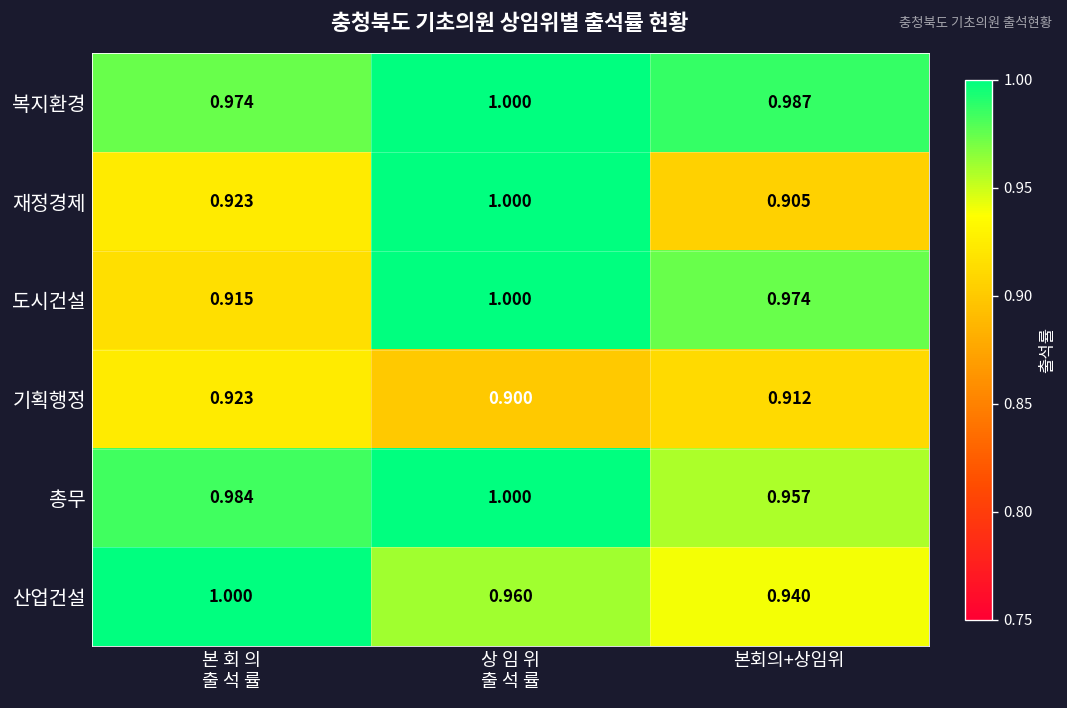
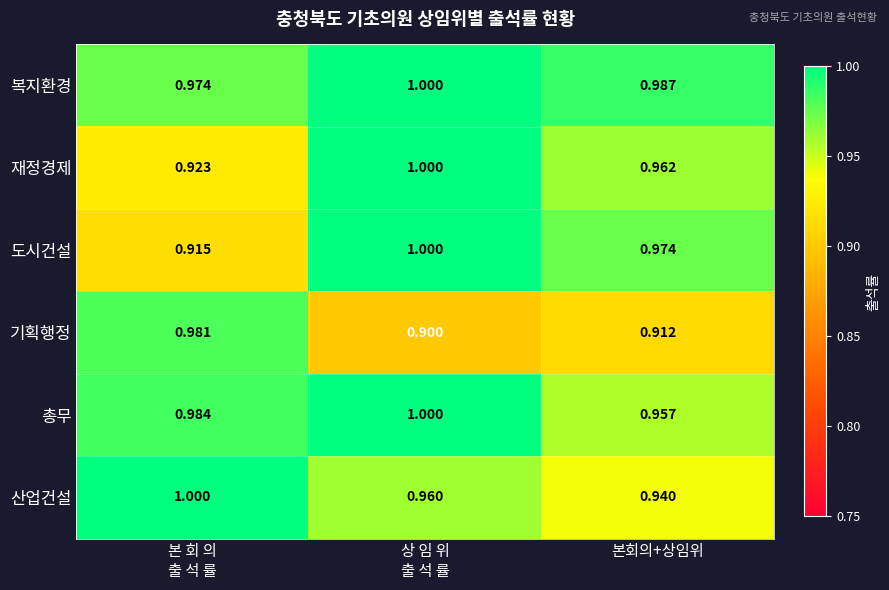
  {
    "복지환경": {
      "본 회 의 출 석 률": 0.974,
      "상 임 위 출 석 률": 1.000,
      "본회의+상임위": 0.987
    },
    "재정경제": {
      "본 회 의 출 석 률": 0.923,
      "상 임 위 출 석 률": 1.000,
-     "본회의+상임위": 0.905
+     "본회의+상임위": 0.962
    },
    "도시건설": {
      "본 회 의 출 석 률": 0.915,
      "상 임 위 출 석 률": 1.000,
      "본회의+상임위": 0.974
    },
    "기획행정": {
-     "본 회 의 출 석 률": 0.923,
+     "본 회 의 출 석 률": 0.981,
      "상 임 위 출 석 률": 0.900,
      "본회의+상임위": 0.912
    },
    "총무": {
      "본 회 의 출 석 률": 0.984,
      "상 임 위 출 석 률": 1.000,
      "본회의+상임위": 0.957
    },
    "산업건설": {
      "본 회 의 출 석 률": 1.000,
      "상 임 위 출 석 률": 0.960,
      "본회의+상임위": 0.940
    }
  }
